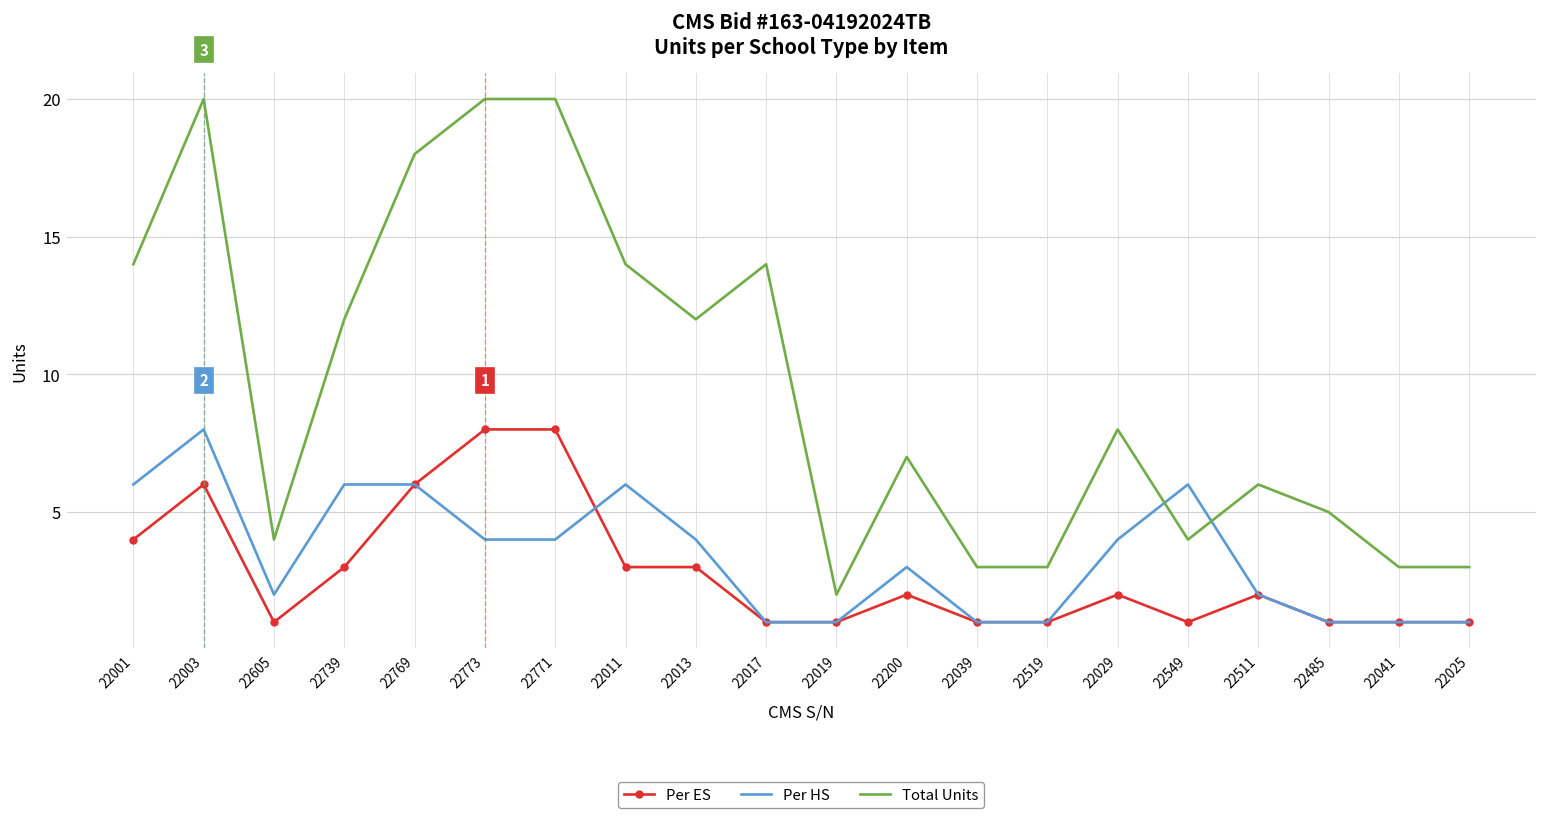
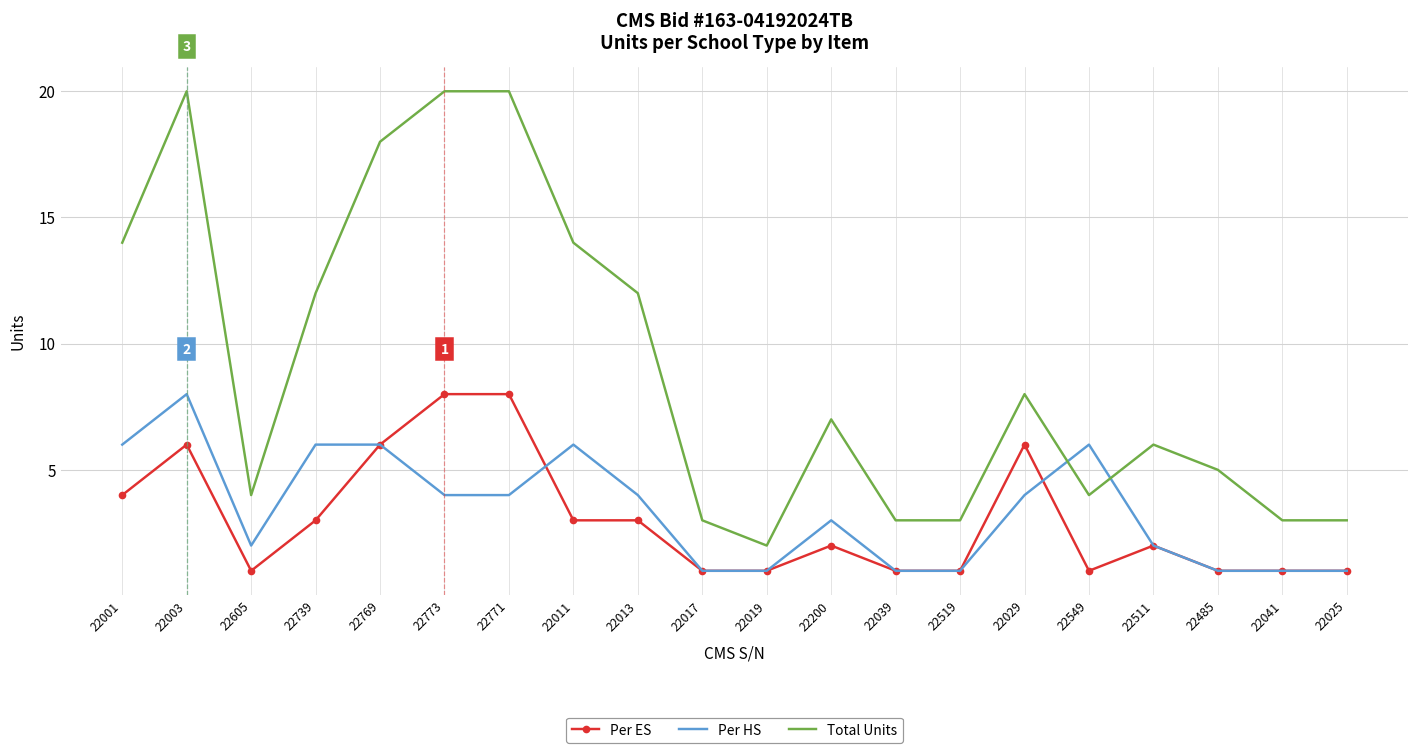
  {
    "Per ES": {
      "22001": 4,
      "22003": 6,
      "22605": 1,
      "22739": 3,
      "22773": 8,
      "22771": 8,
      "22011": 3,
      "22013": 3,
      "22200": 2,
-     "22029": 2,
+     "22029": 6,
      "22549": 1
    },
    "Per HS": {
      "22001": 6,
      "22003": 8,
      "22605": 2,
      "22739": 6,
      "22773": 4,
      "22771": 4,
      "22011": 6,
      "22013": 4,
      "22200": 3,
      "22029": 4,
      "22549": 6
    },
    "Total Units": {
      "22001": 14,
      "22003": 20,
      "22605": 4,
      "22739": 12,
      "22769": 18,
      "22773": 20,
      "22771": 20,
      "22011": 14,
      "22013": 12,
-     "22017": 14,
+     "22017": 3,
      "22019": 2,
      "22200": 7,
      "22039": 3,
      "22519": 3,
      "22029": 8,
      "22549": 4,
      "22511": 6,
      "22485": 5,
      "22041": 3,
      "22025": 3
    }
  }
